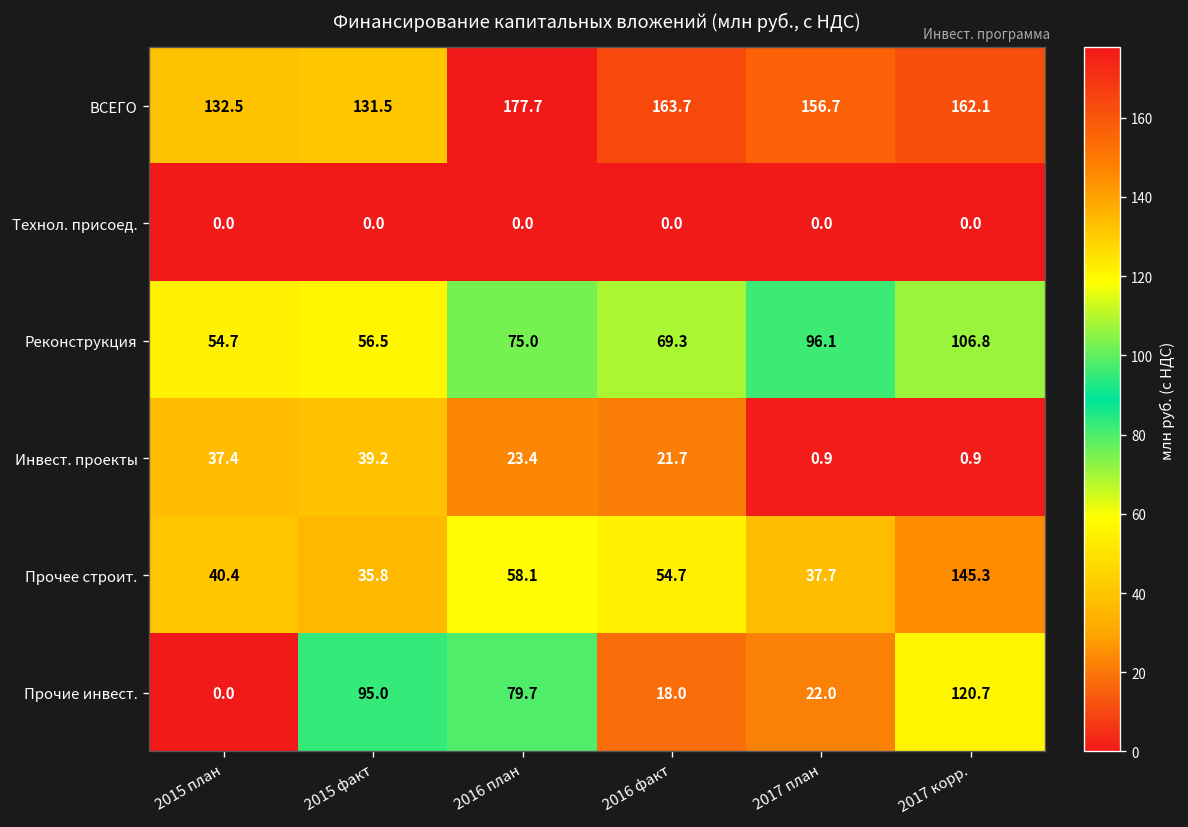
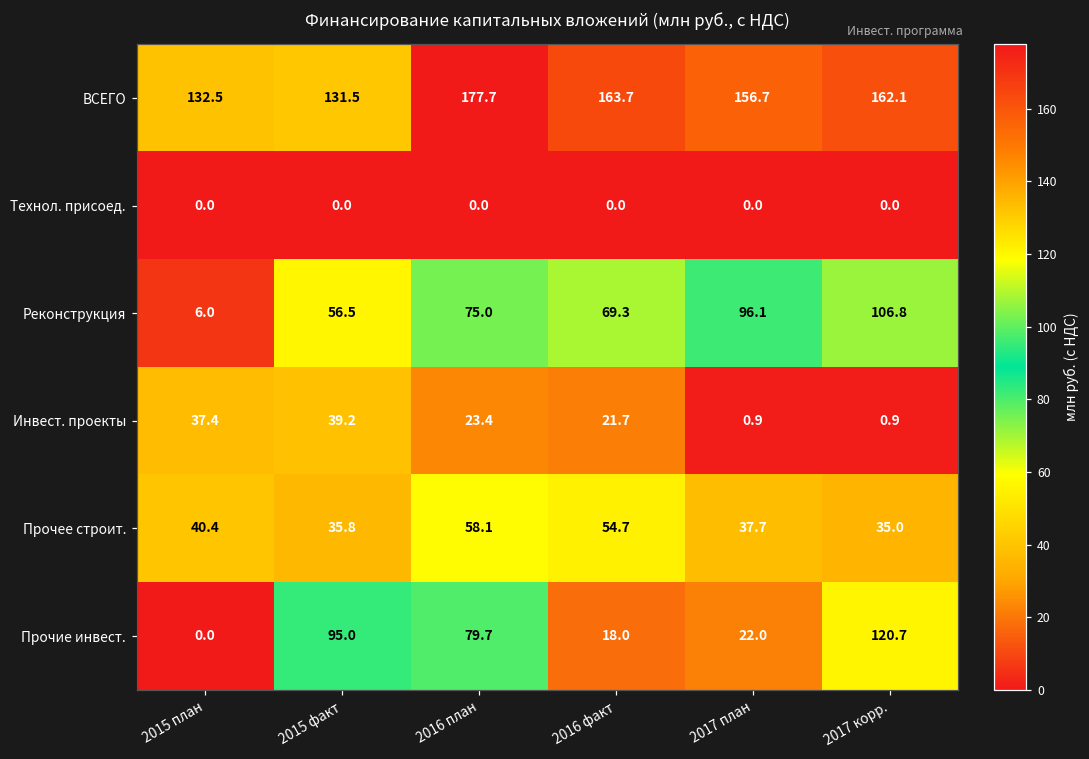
  {
    "ВСЕГО": {
      "2015 план": 132.5,
      "2015 факт": 131.5,
      "2016 план": 177.7,
      "2016 факт": 163.7,
      "2017 план": 156.7,
      "2017 корр.": 162.1
    },
    "Технол. присоед.": {
      "2015 план": 0.0,
      "2015 факт": 0.0,
      "2016 план": 0.0,
      "2016 факт": 0.0,
      "2017 план": 0.0,
      "2017 корр.": 0.0
    },
    "Реконструкция": {
-     "2015 план": 54.7,
+     "2015 план": 6.0,
      "2015 факт": 56.5,
      "2016 план": 75.0,
      "2016 факт": 69.3,
      "2017 план": 96.1,
      "2017 корр.": 106.8
    },
    "Инвест. проекты": {
      "2015 план": 37.4,
      "2015 факт": 39.2,
      "2016 план": 23.4,
      "2016 факт": 21.7,
      "2017 план": 0.9,
      "2017 корр.": 0.9
    },
    "Прочее строит.": {
      "2015 план": 40.4,
      "2015 факт": 35.8,
      "2016 план": 58.1,
      "2016 факт": 54.7,
      "2017 план": 37.7,
-     "2017 корр.": 145.3
+     "2017 корр.": 35.0
    },
    "Прочие инвест.": {
      "2015 план": 0.0,
      "2015 факт": 95.0,
      "2016 план": 79.7,
      "2016 факт": 18.0,
      "2017 план": 22.0,
      "2017 корр.": 120.7
    }
  }
